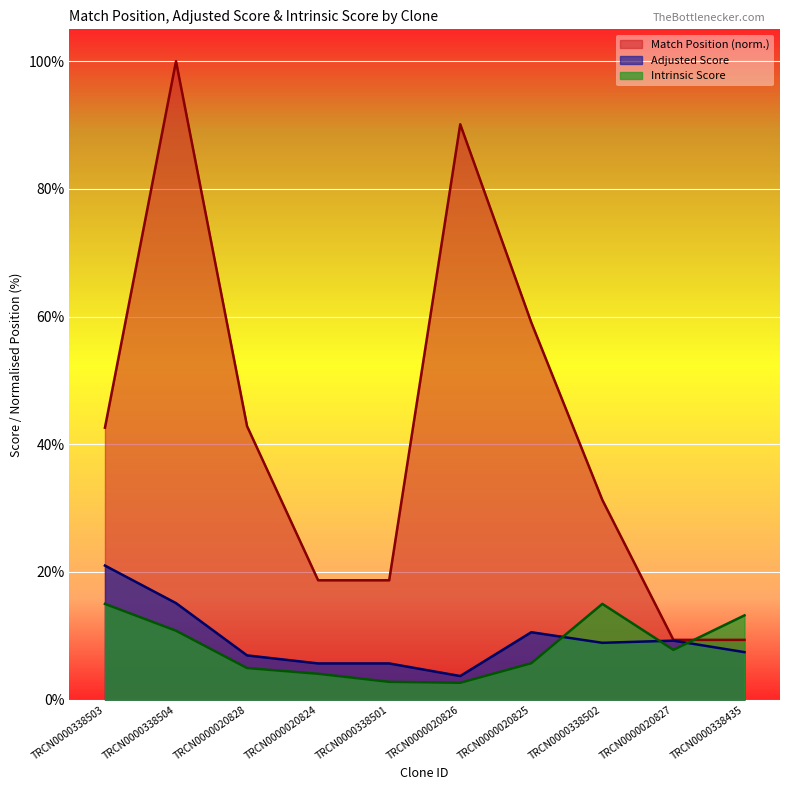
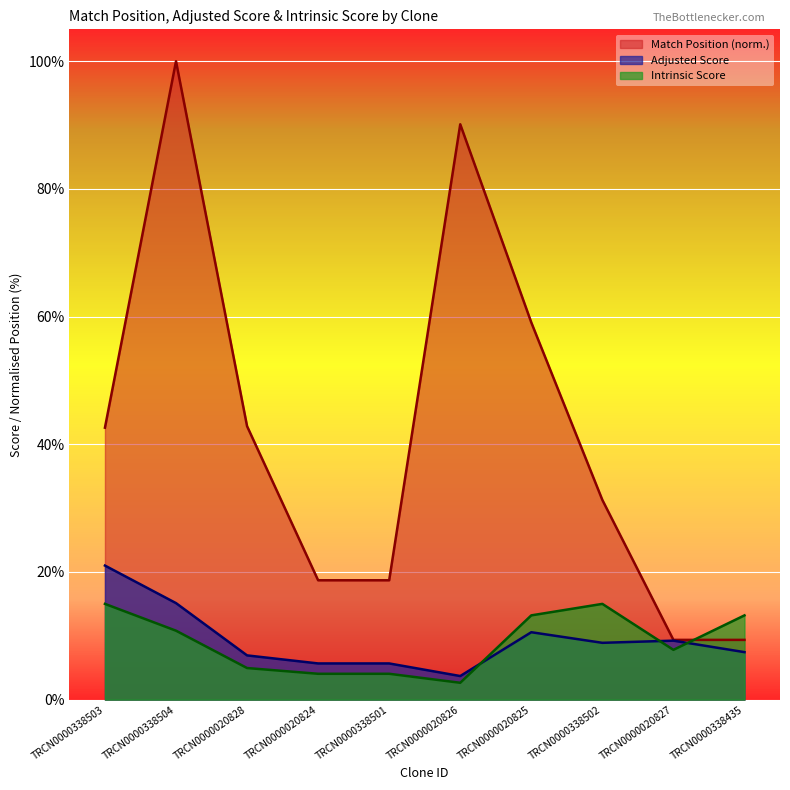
  {
    "Match Position (norm.)": {
      "TRCN0000338503": "43%",
      "TRCN0000338504": "100%",
      "TRCN0000020828": "43%",
      "TRCN0000020824": "19%",
      "TRCN0000338501": "19%",
      "TRCN0000020826": "90%",
      "TRCN0000020825": "59%",
      "TRCN0000338502": "31%",
      "TRCN0000338435": "9%"
    },
    "Adjusted Score": {
      "TRCN0000338503": "21%",
      "TRCN0000338504": "15%",
      "TRCN0000020828": "7%",
      "TRCN0000020824": "6%",
      "TRCN0000338501": "6%",
      "TRCN0000020826": "4%",
      "TRCN0000020825": "11%",
      "TRCN0000338502": "9%",
      "TRCN0000338435": "7%"
    },
    "Intrinsic Score": {
      "TRCN0000338503": "15%",
      "TRCN0000338504": "11%",
      "TRCN0000020828": "5%",
      "TRCN0000020824": "4%",
-     "TRCN0000338501": "3%",
+     "TRCN0000338501": "4%",
      "TRCN0000020826": "3%",
-     "TRCN0000020825": "6%",
+     "TRCN0000020825": "13%",
      "TRCN0000338502": "15%",
      "TRCN0000020827": "8%",
      "TRCN0000338435": "13%"
    }
  }
